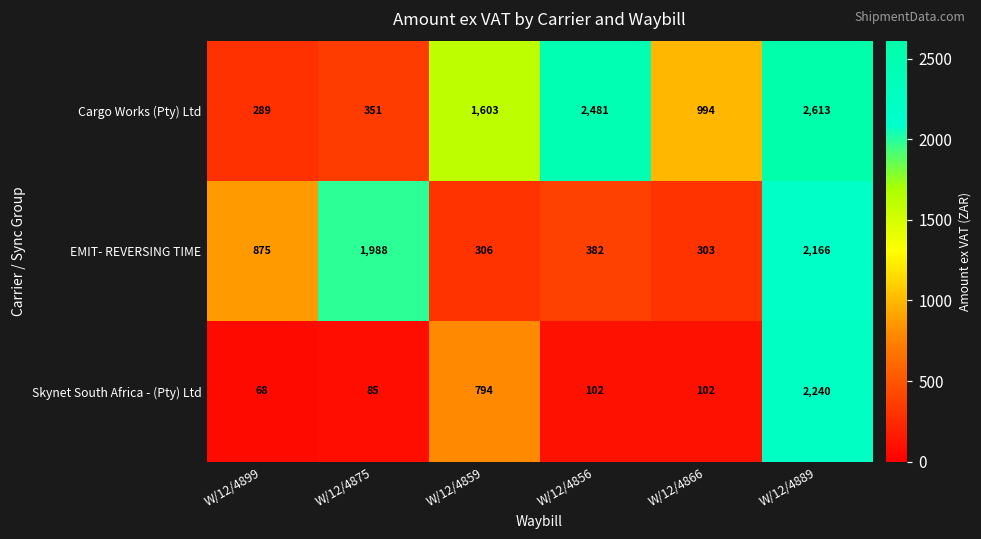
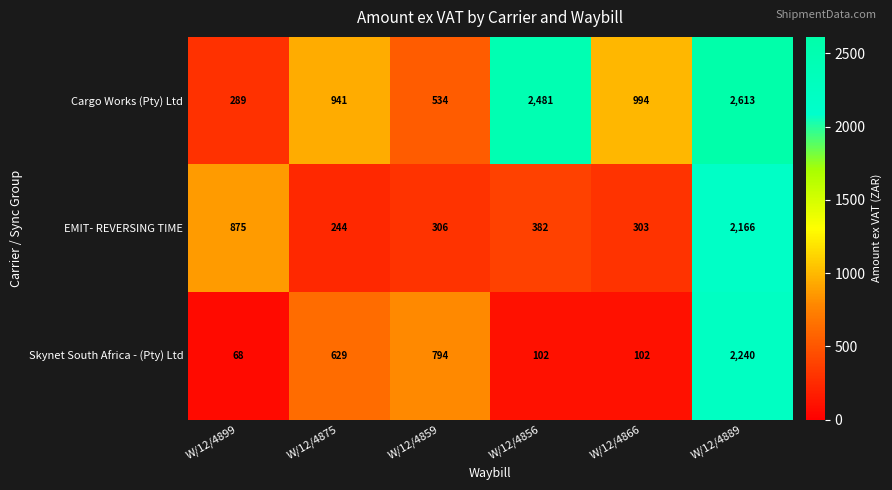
  {
    "Cargo Works (Pty) Ltd": {
      "W/12/4899": "289",
-     "W/12/4875": "351",
-     "W/12/4859": "1,603",
+     "W/12/4875": "941",
+     "W/12/4859": "534",
      "W/12/4856": "2,481",
      "W/12/4866": "994",
      "W/12/4889": "2,613"
    },
    "EMIT- REVERSING TIME": {
      "W/12/4899": "875",
-     "W/12/4875": "1,988",
+     "W/12/4875": "244",
      "W/12/4859": "306",
      "W/12/4856": "382",
      "W/12/4866": "303",
      "W/12/4889": "2,166"
    },
    "Skynet South Africa - (Pty) Ltd": {
      "W/12/4899": "68",
-     "W/12/4875": "85",
+     "W/12/4875": "629",
      "W/12/4859": "794",
      "W/12/4856": "102",
      "W/12/4866": "102",
      "W/12/4889": "2,240"
    }
  }
